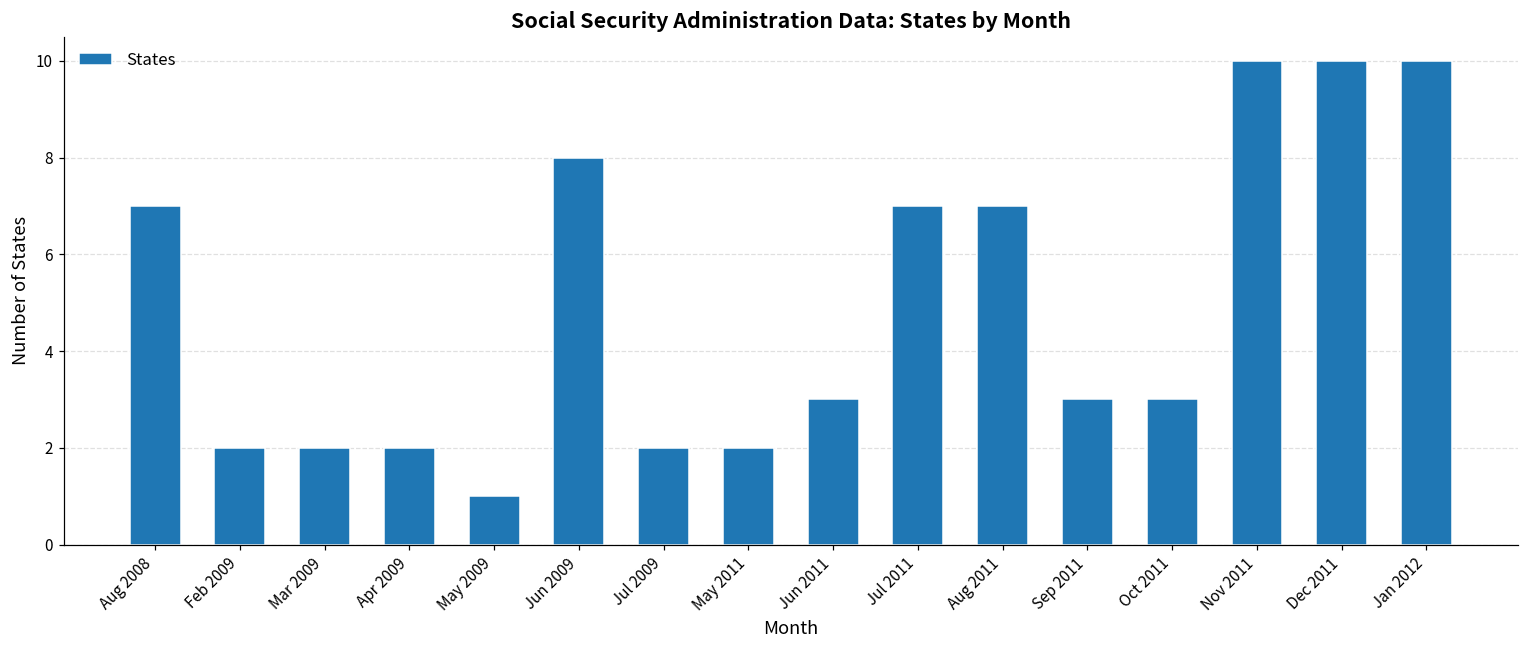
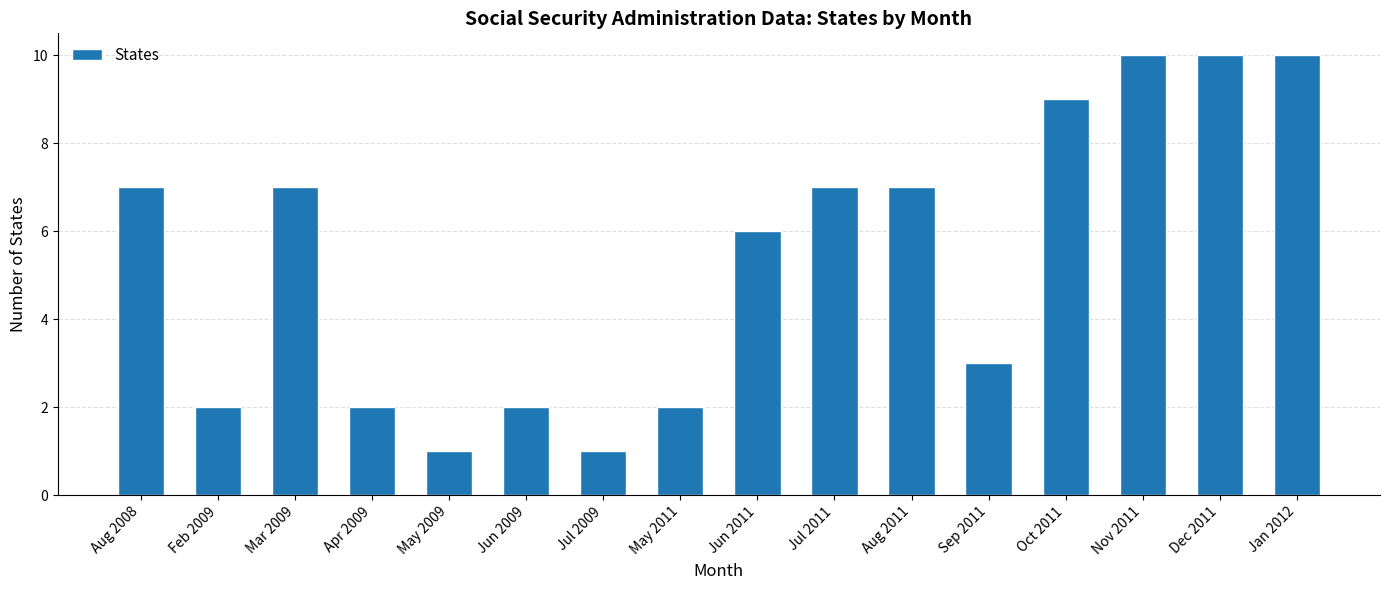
  {
    "Aug 2008": 7,
    "Feb 2009": 2,
-   "Mar 2009": 2,
+   "Mar 2009": 7,
    "Apr 2009": 2,
    "May 2009": 1,
-   "Jun 2009": 8,
-   "Jul 2009": 2,
+   "Jun 2009": 2,
+   "Jul 2009": 1,
    "May 2011": 2,
-   "Jun 2011": 3,
+   "Jun 2011": 6,
    "Jul 2011": 7,
    "Aug 2011": 7,
    "Sep 2011": 3,
-   "Oct 2011": 3,
+   "Oct 2011": 9,
    "Nov 2011": 10,
    "Dec 2011": 10,
    "Jan 2012": 10
  }
